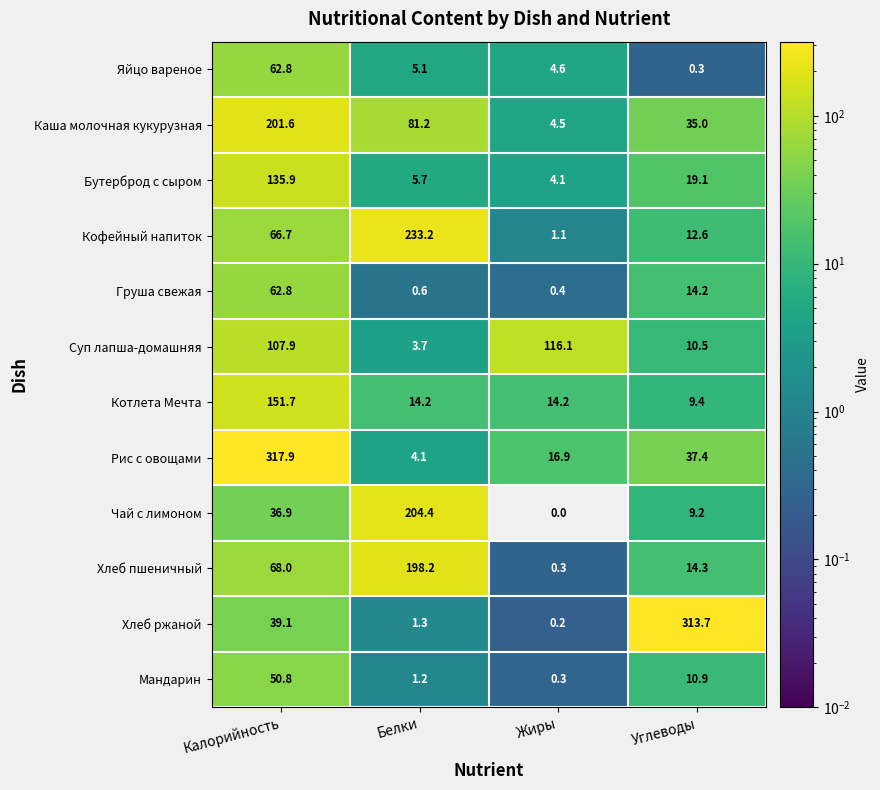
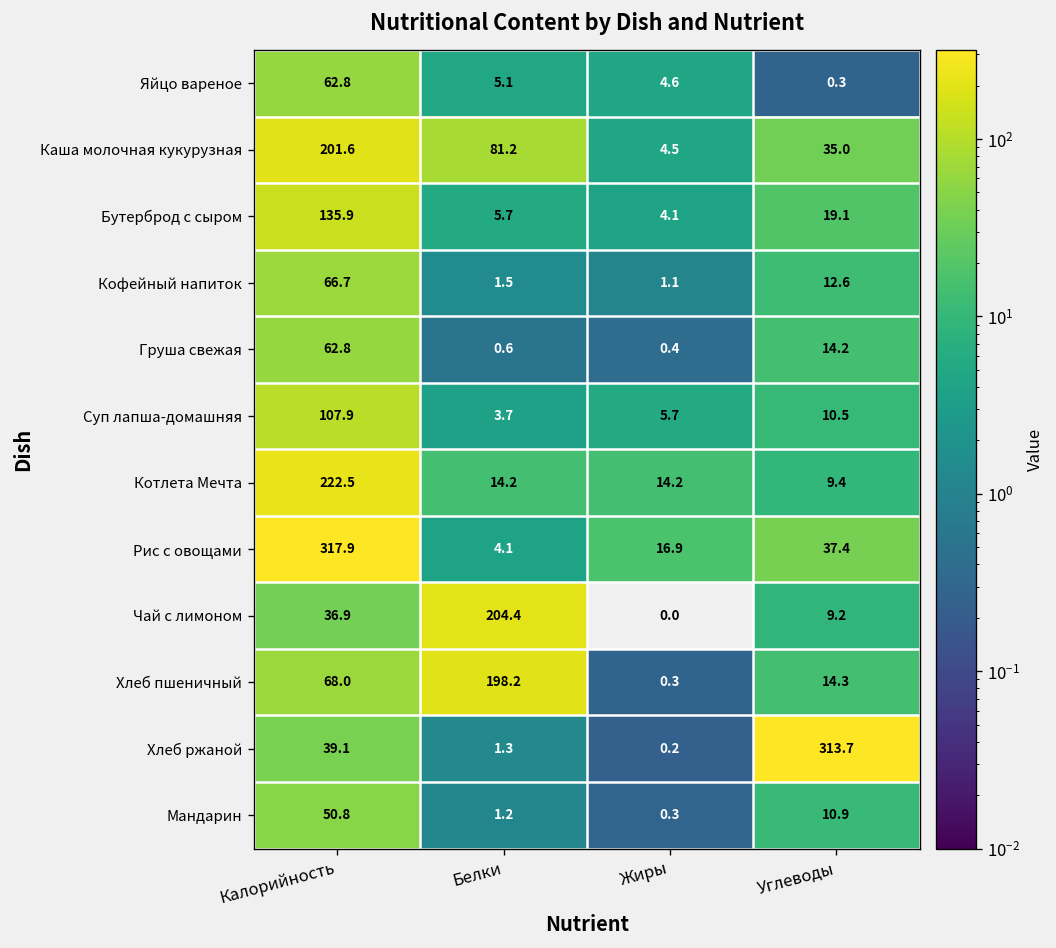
  {
    "Яйцо вареное": {
      "Калорийность": 62.8,
      "Белки": 5.1,
      "Жиры": 4.6,
      "Углеводы": 0.3
    },
    "Каша молочная кукурузная": {
      "Калорийность": 201.6,
      "Белки": 81.2,
      "Жиры": 4.5,
      "Углеводы": 35.0
    },
    "Бутерброд с сыром": {
      "Калорийность": 135.9,
      "Белки": 5.7,
      "Жиры": 4.1,
      "Углеводы": 19.1
    },
    "Кофейный напиток": {
      "Калорийность": 66.7,
-     "Белки": 233.2,
+     "Белки": 1.5,
      "Жиры": 1.1,
      "Углеводы": 12.6
    },
    "Груша свежая": {
      "Калорийность": 62.8,
      "Белки": 0.6,
      "Жиры": 0.4,
      "Углеводы": 14.2
    },
    "Суп лапша-домашняя": {
      "Калорийность": 107.9,
      "Белки": 3.7,
-     "Жиры": 116.1,
+     "Жиры": 5.7,
      "Углеводы": 10.5
    },
    "Котлета Мечта": {
-     "Калорийность": 151.7,
+     "Калорийность": 222.5,
      "Белки": 14.2,
      "Жиры": 14.2,
      "Углеводы": 9.4
    },
    "Рис с овощами": {
      "Калорийность": 317.9,
      "Белки": 4.1,
      "Жиры": 16.9,
      "Углеводы": 37.4
    },
    "Чай с лимоном": {
      "Калорийность": 36.9,
      "Белки": 204.4,
      "Жиры": 0.0,
      "Углеводы": 9.2
    },
    "Хлеб пшеничный": {
      "Калорийность": 68.0,
      "Белки": 198.2,
      "Жиры": 0.3,
      "Углеводы": 14.3
    },
    "Хлеб ржаной": {
      "Калорийность": 39.1,
      "Белки": 1.3,
      "Жиры": 0.2,
      "Углеводы": 313.7
    },
    "Мандарин": {
      "Калорийность": 50.8,
      "Белки": 1.2,
      "Жиры": 0.3,
      "Углеводы": 10.9
    }
  }
